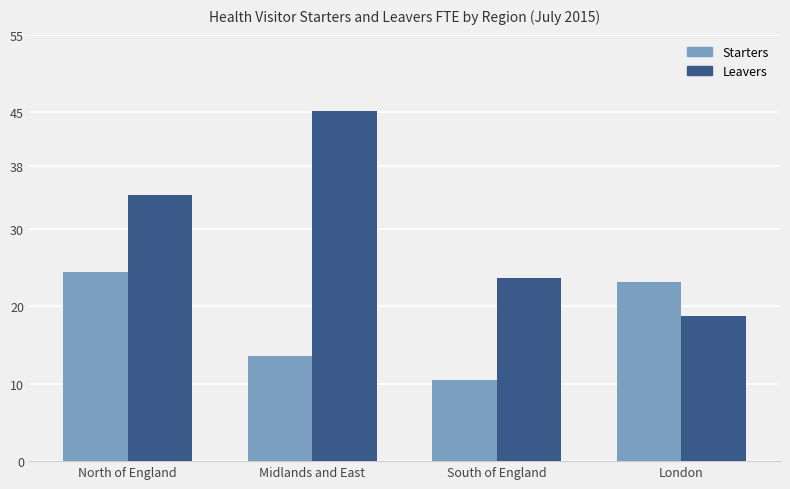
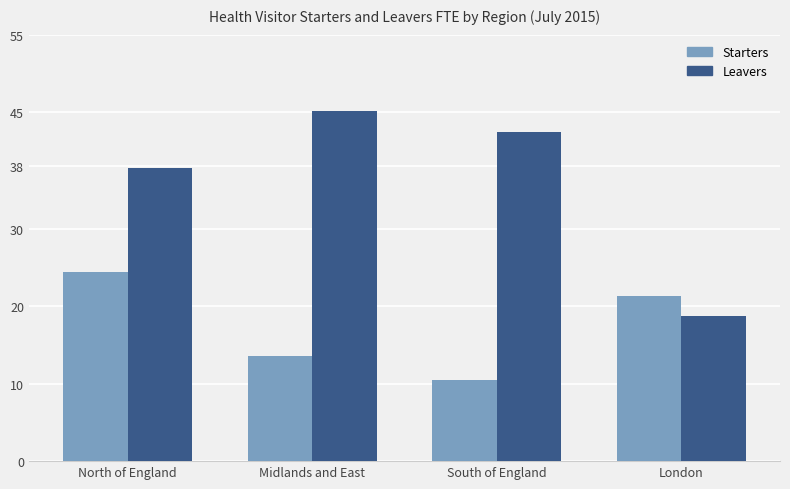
  {
    "Starters": {
      "North of England": 24,
      "Midlands and East": 14,
      "South of England": 10,
-     "London": 23
+     "London": 21
    },
    "Leavers": {
-     "North of England": 34,
+     "North of England": 38,
      "Midlands and East": 45,
-     "South of England": 24,
+     "South of England": 42,
      "London": 19
    }
  }
